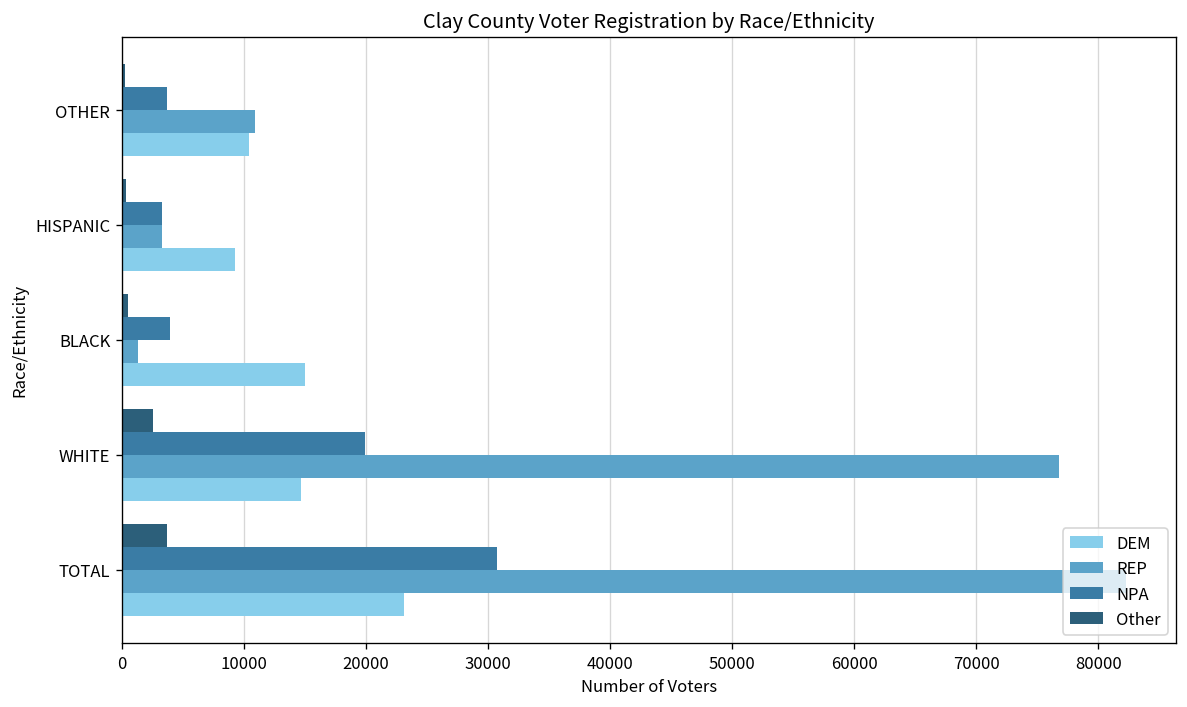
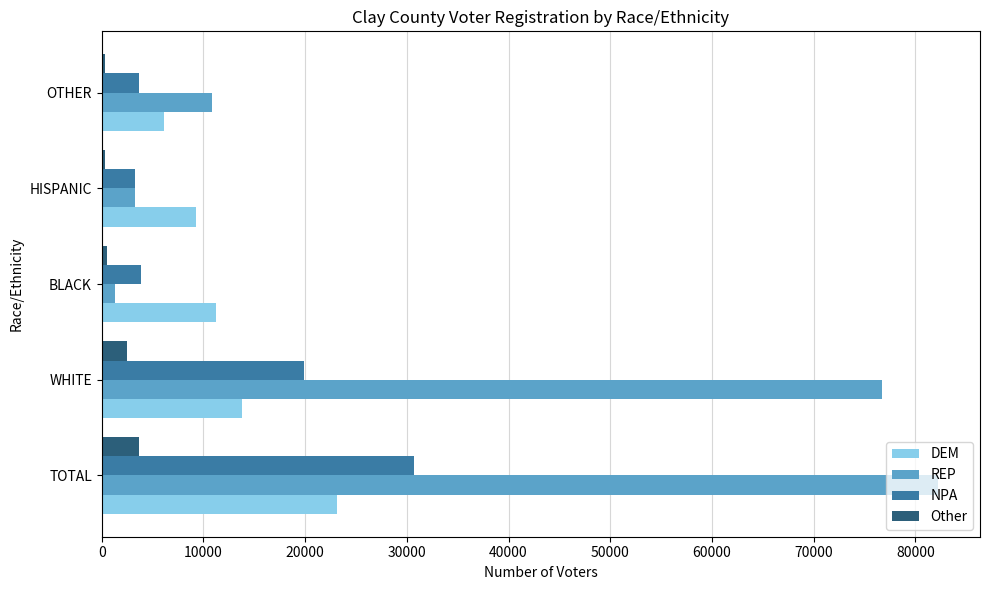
  {
    "DEM": {
-     "OTHER": 10400,
+     "OTHER": 6100,
      "HISPANIC": 9300,
-     "BLACK": 15000,
-     "WHITE": 14700,
+     "BLACK": 11300,
+     "WHITE": 13800,
      "TOTAL": 23100
    },
    "REP": {
      "OTHER": 10900,
      "HISPANIC": 3200,
      "BLACK": 1300,
      "WHITE": 76700
    }
  }
